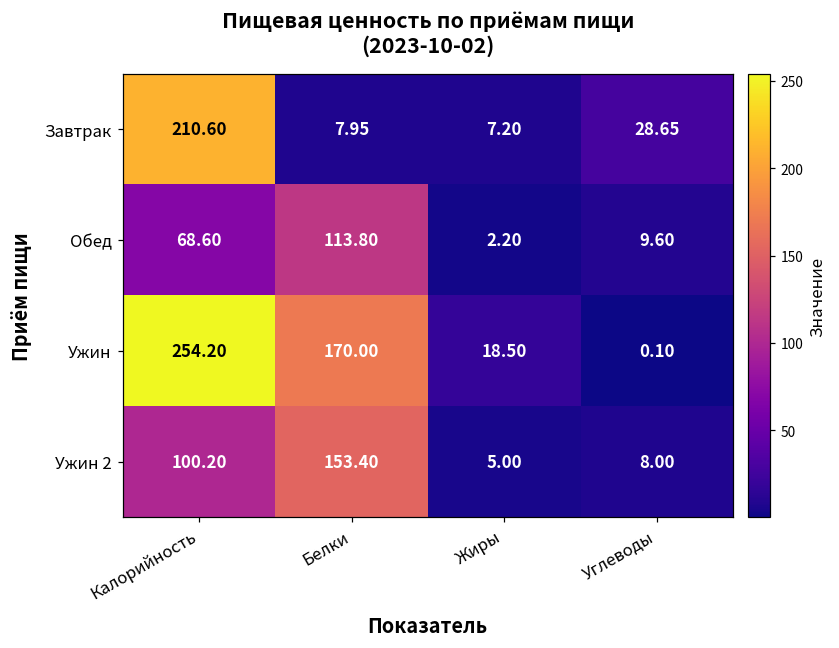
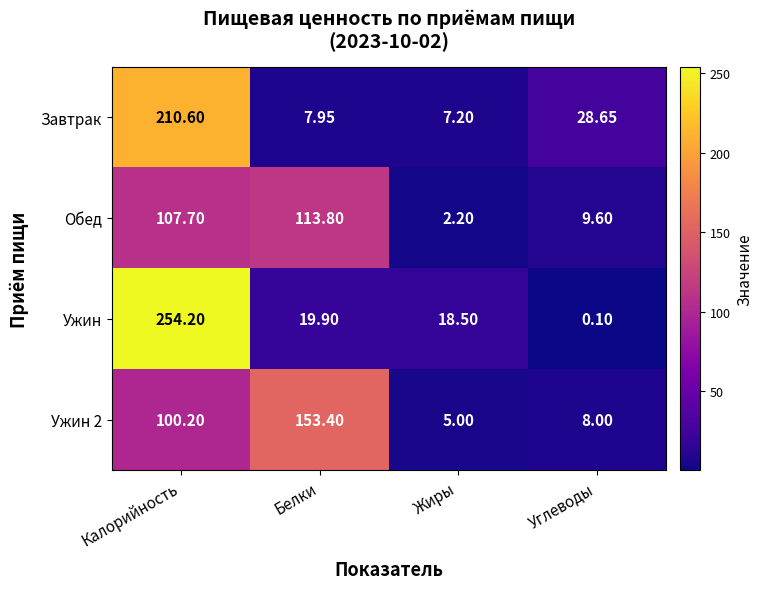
  {
    "Завтрак": {
      "Калорийность": 210.60,
      "Белки": 7.95,
      "Жиры": 7.20,
      "Углеводы": 28.65
    },
    "Обед": {
-     "Калорийность": 68.60,
+     "Калорийность": 107.70,
      "Белки": 113.80,
      "Жиры": 2.20,
      "Углеводы": 9.60
    },
    "Ужин": {
      "Калорийность": 254.20,
-     "Белки": 170.00,
+     "Белки": 19.90,
      "Жиры": 18.50,
      "Углеводы": 0.10
    },
    "Ужин 2": {
      "Калорийность": 100.20,
      "Белки": 153.40,
      "Жиры": 5.00,
      "Углеводы": 8.00
    }
  }
